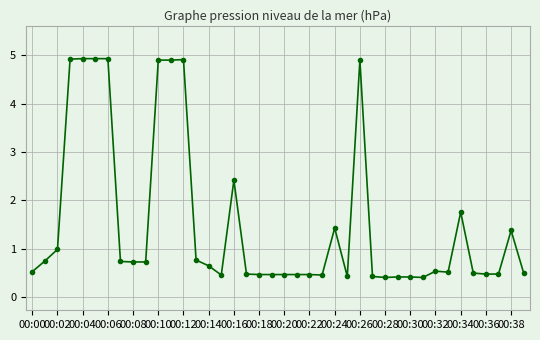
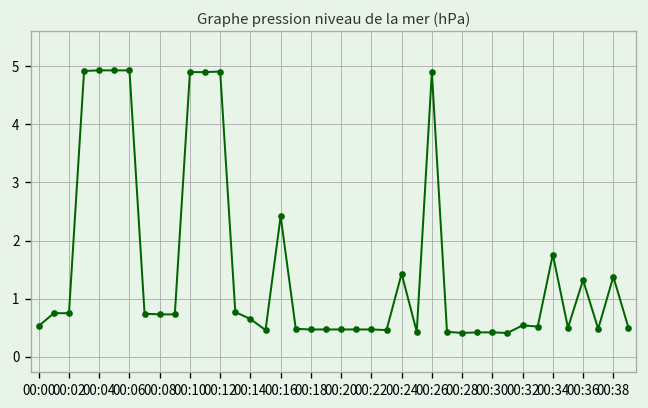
  {
    "00:00": 0.5,
-   "00:02": 1.0,
+   "00:02": 0.8,
    "00:04": 4.9,
    "00:06": 4.9,
    "00:08": 0.7,
    "00:10": 4.9,
    "00:12": 4.9,
    "00:14": 0.7,
    "00:16": 2.4,
    "00:18": 0.5,
    "00:20": 0.5,
    "00:22": 0.5,
    "00:24": 1.4,
    "00:26": 4.9,
    "00:28": 0.4,
    "00:30": 0.4,
    "00:32": 0.5,
    "00:34": 1.8,
-   "00:36": 0.5,
+   "00:36": 1.3,
    "00:38": 1.4
  }
